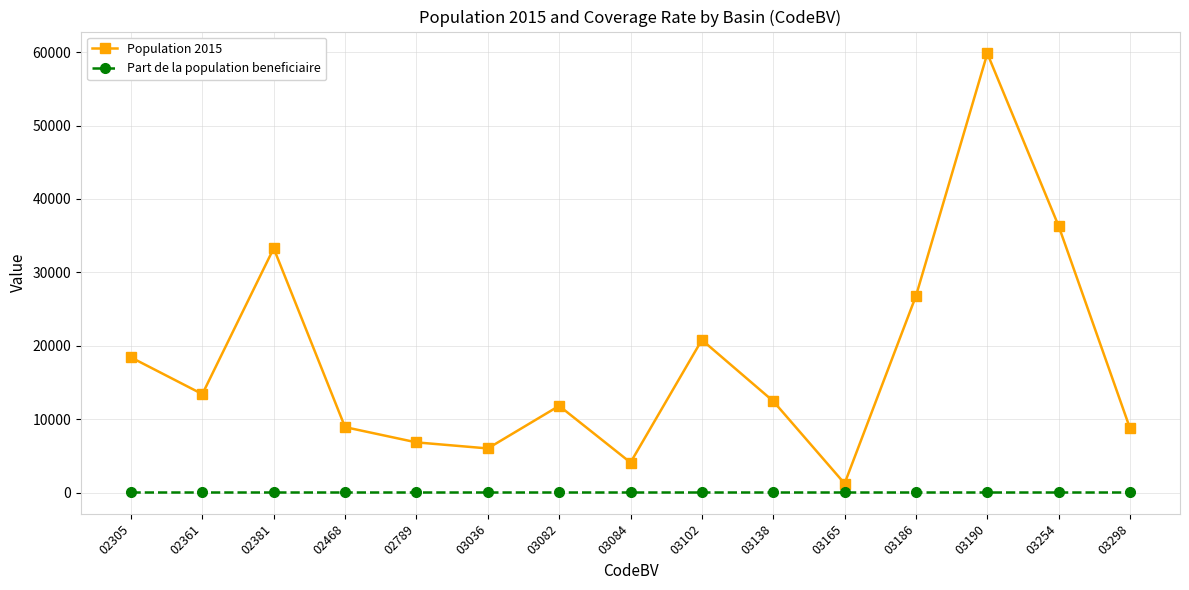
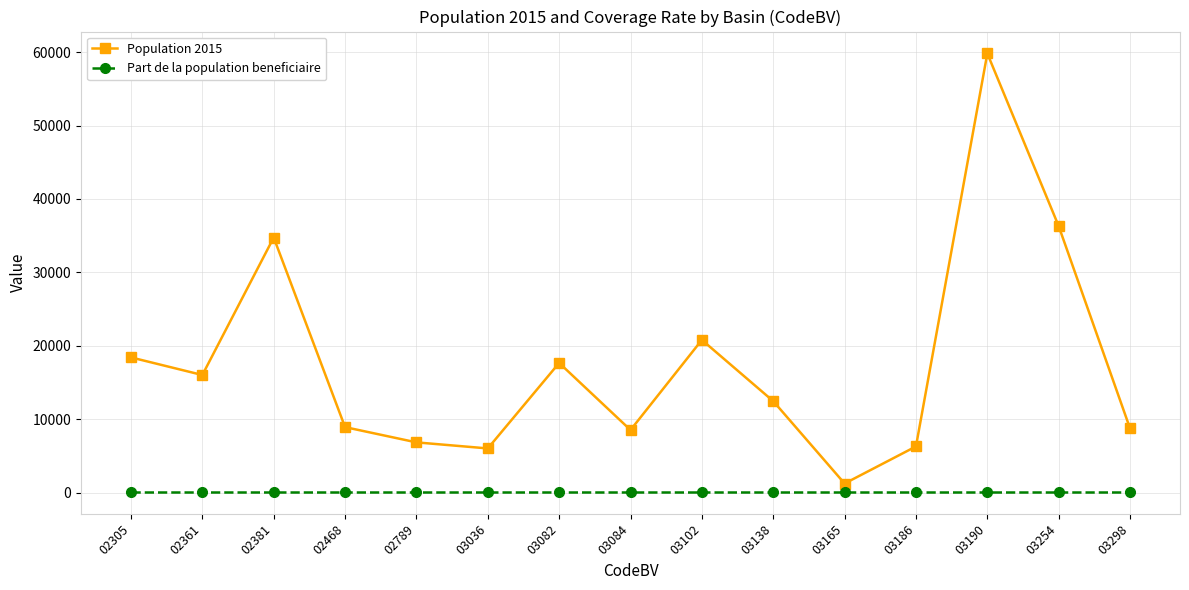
  {
    "Population 2015": {
      "02305": 18000,
-     "02361": 13000,
-     "02381": 33000,
+     "02361": 16000,
+     "02381": 35000,
      "02468": 9000,
      "02789": 7000,
      "03036": 6000,
-     "03082": 12000,
-     "03084": 4000,
+     "03082": 18000,
+     "03084": 9000,
      "03102": 21000,
      "03138": 12000,
      "03165": 1000,
-     "03186": 27000,
+     "03186": 6000,
      "03190": 60000,
      "03254": 36000,
      "03298": 9000
    },
    "Part de la population beneficiaire": {
      "02305": 0,
      "02361": 0,
      "02381": 0,
      "02468": 0,
      "02789": 0,
      "03036": 0,
      "03082": 0,
      "03084": 0,
      "03102": 0,
      "03138": 0,
      "03165": 0,
      "03186": 0,
      "03190": 0,
      "03254": 0,
      "03298": 0
    }
  }
